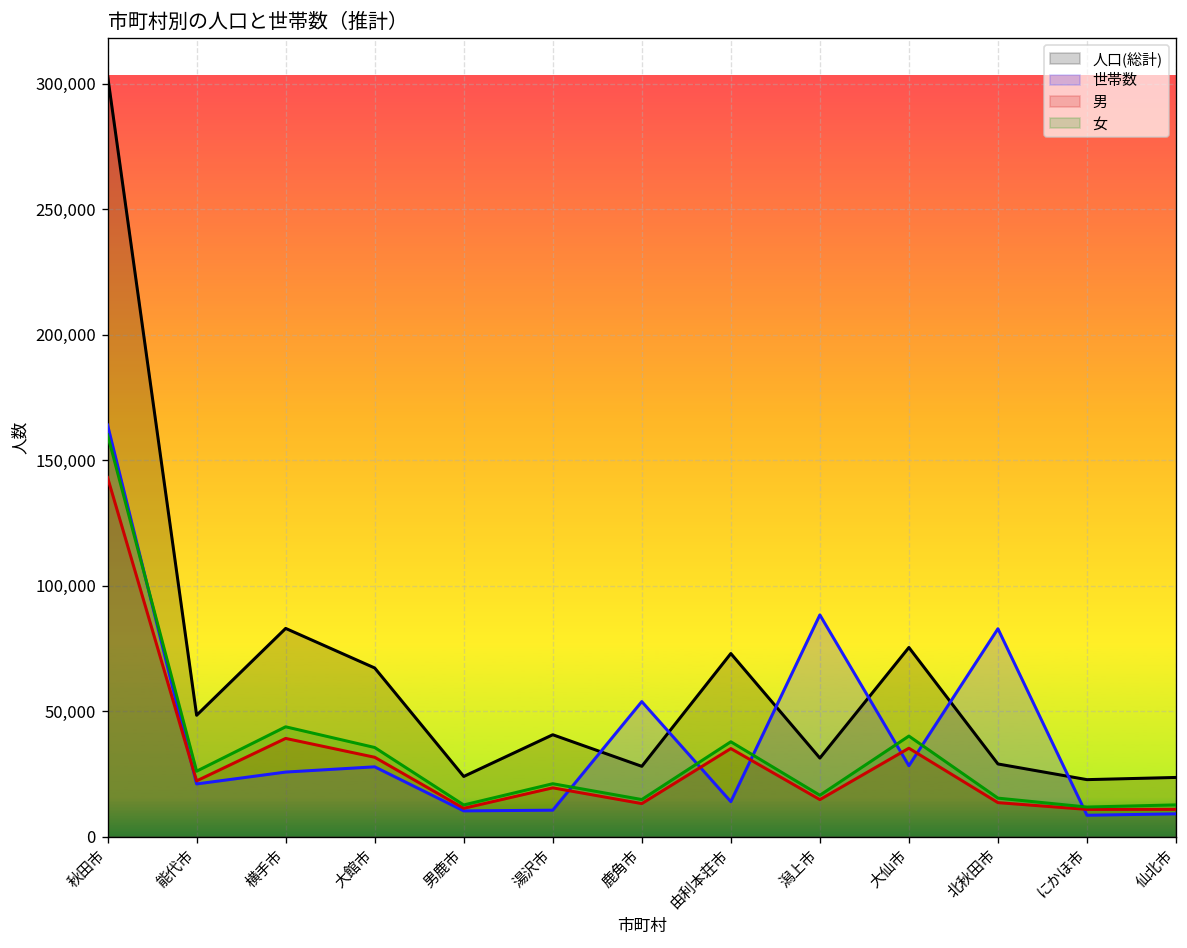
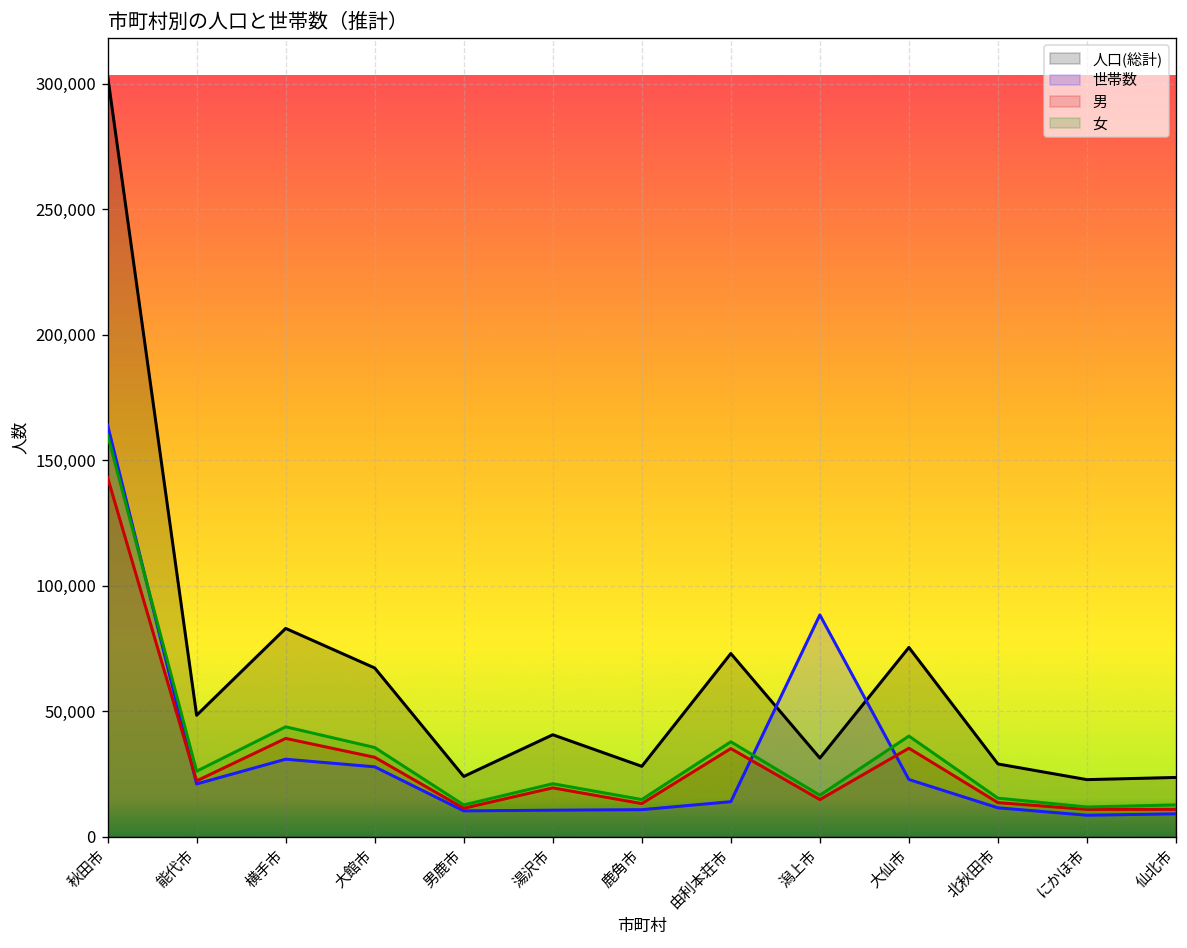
  {
    "世帯数": {
      "秋田市": "164,000",
      "能代市": "21,000",
-     "横手市": "26,000",
+     "横手市": "31,000",
      "大館市": "28,000",
      "湯沢市": "11,000",
-     "鹿角市": "54,000",
+     "鹿角市": "11,000",
      "由利本荘市": "14,000",
      "潟上市": "88,000",
-     "大仙市": "28,000",
-     "北秋田市": "83,000",
+     "大仙市": "23,000",
+     "北秋田市": "12,000",
      "にかほ市": "9,000",
      "仙北市": "9,000"
    }
  }
